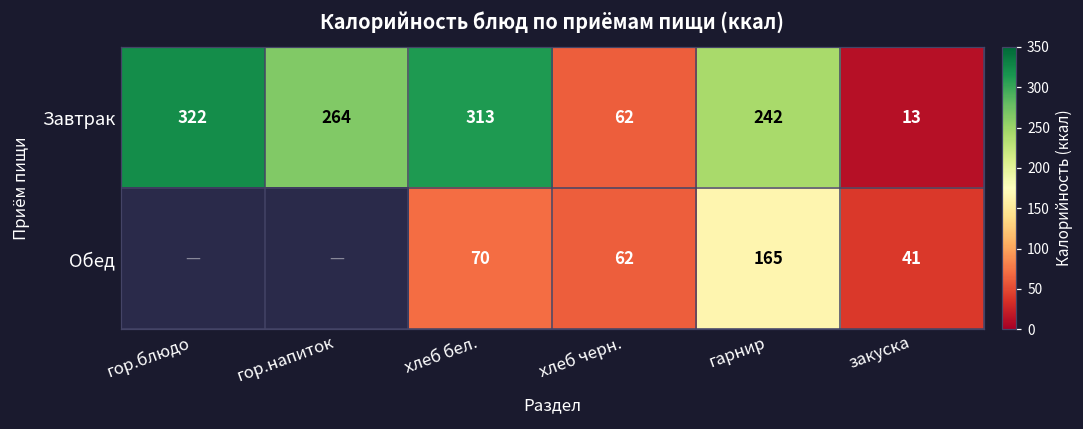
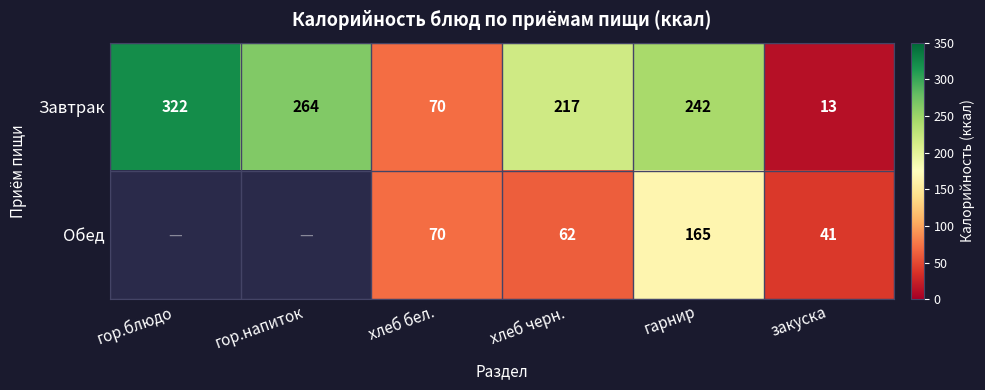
  {
    "Завтрак": {
      "гор.блюдо": 322,
      "гор.напиток": 264,
-     "хлеб бел.": 313,
-     "хлеб черн.": 62,
+     "хлеб бел.": 70,
+     "хлеб черн.": 217,
      "гарнир": 242,
      "закуска": 13
    },
    "Обед": {
      "хлеб бел.": 70,
      "хлеб черн.": 62,
      "гарнир": 165,
      "закуска": 41
    }
  }
